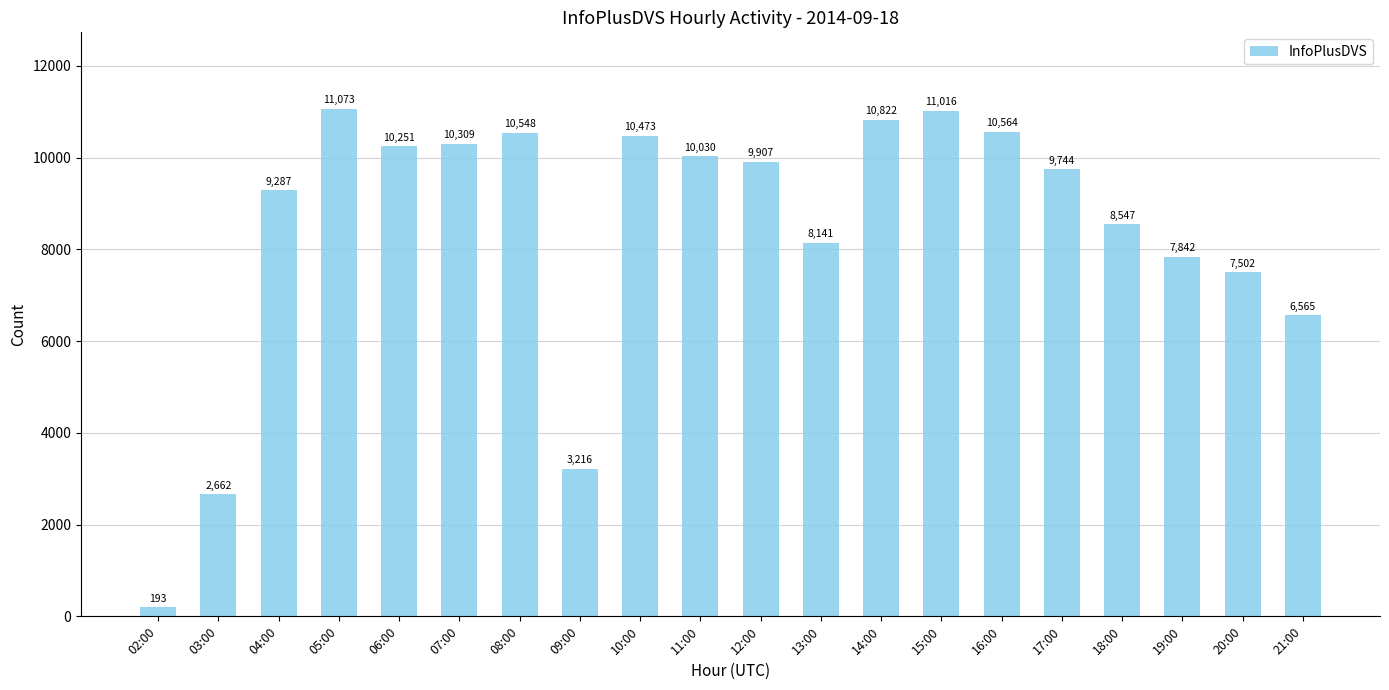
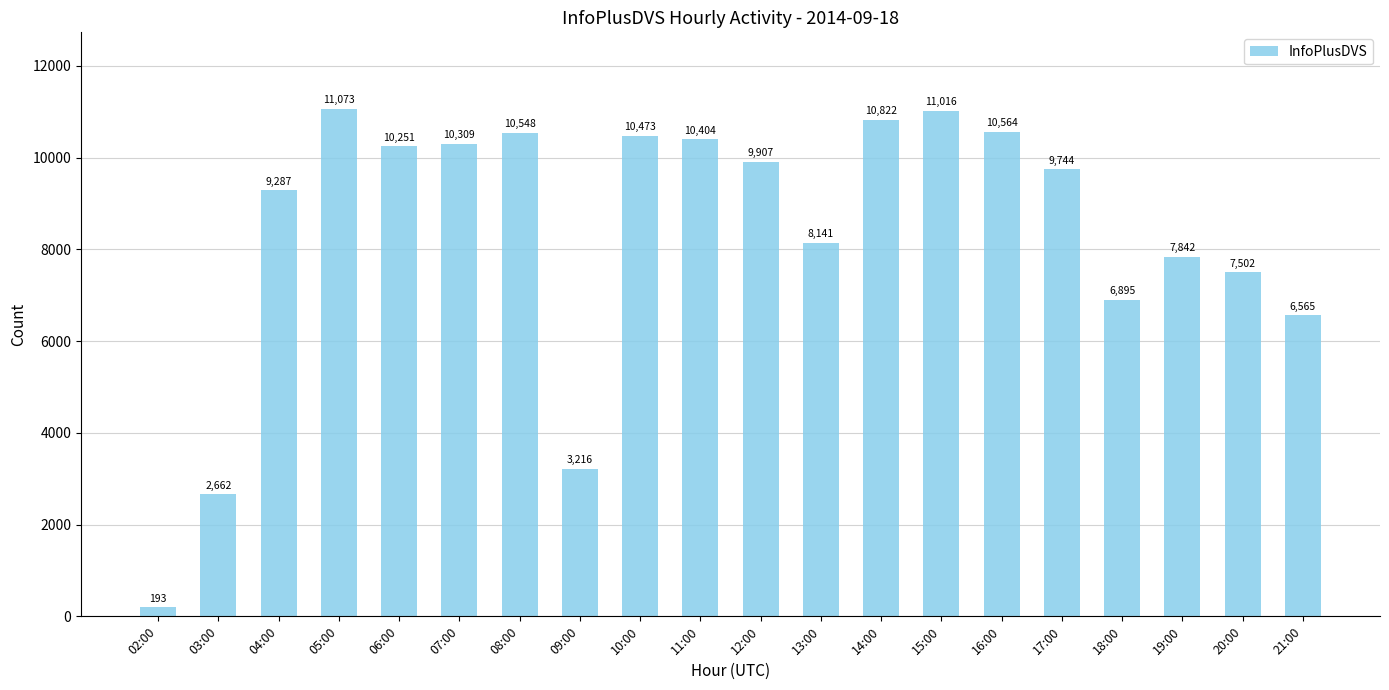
  {
    "02:00": "193",
    "03:00": "2,662",
    "04:00": "9,287",
    "05:00": "11,073",
    "06:00": "10,251",
    "07:00": "10,309",
    "08:00": "10,548",
    "09:00": "3,216",
    "10:00": "10,473",
-   "11:00": "10,030",
+   "11:00": "10,404",
    "12:00": "9,907",
    "13:00": "8,141",
    "14:00": "10,822",
    "15:00": "11,016",
    "16:00": "10,564",
    "17:00": "9,744",
-   "18:00": "8,547",
+   "18:00": "6,895",
    "19:00": "7,842",
    "20:00": "7,502",
    "21:00": "6,565"
  }
